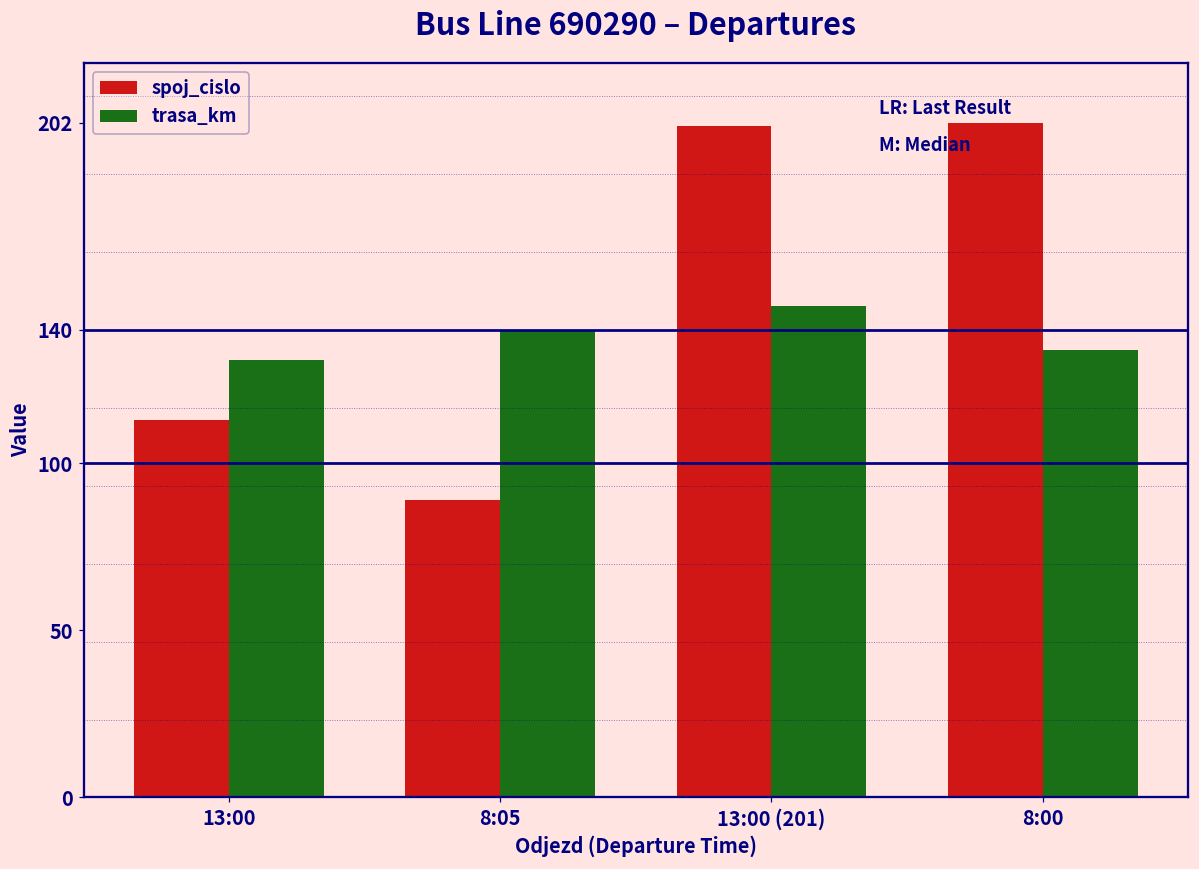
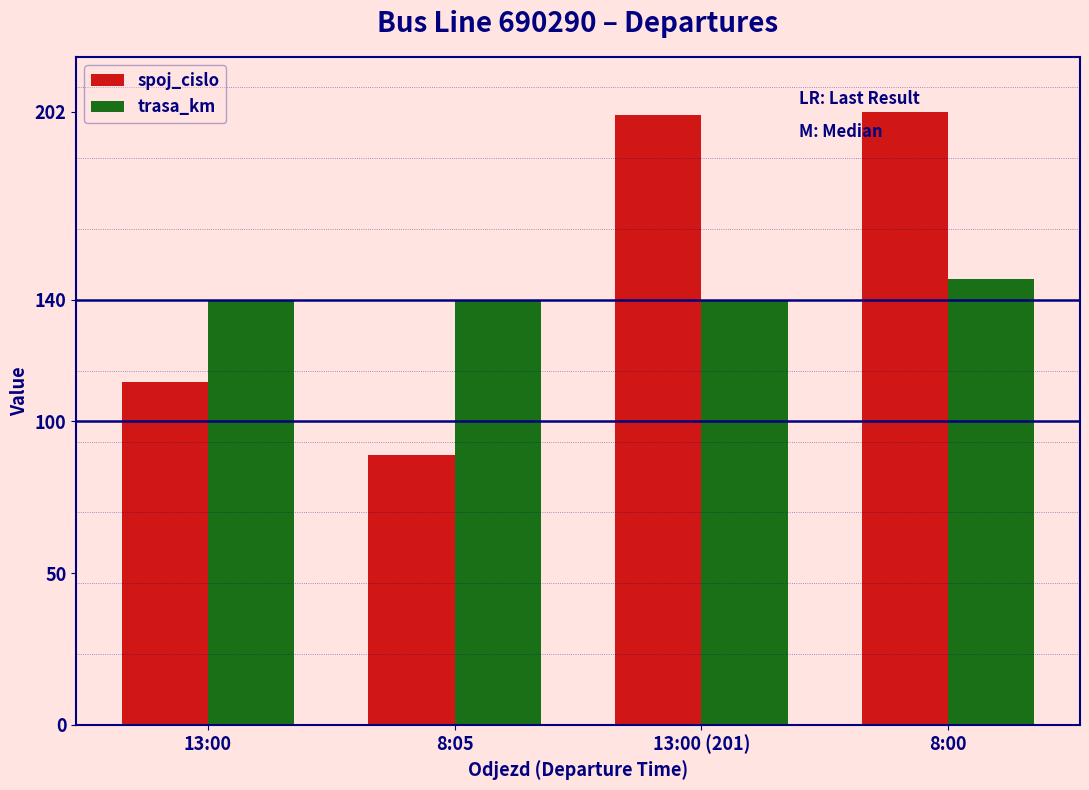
  {
    "spoj_cislo": {
      "13:00": 113,
      "8:05": 89,
      "13:00 (201)": 201,
      "8:00": 202
    },
    "trasa_km": {
-     "13:00": 131,
+     "13:00": 140,
      "8:05": 140,
-     "13:00 (201)": 147,
-     "8:00": 134
+     "13:00 (201)": 140,
+     "8:00": 147
    }
  }
